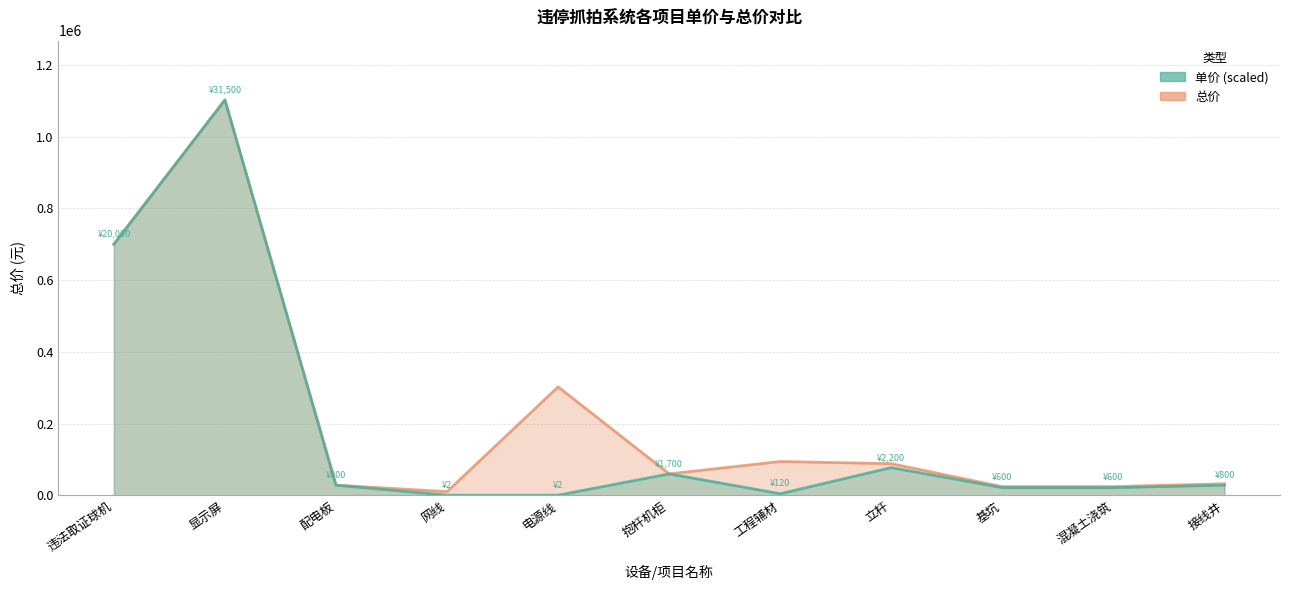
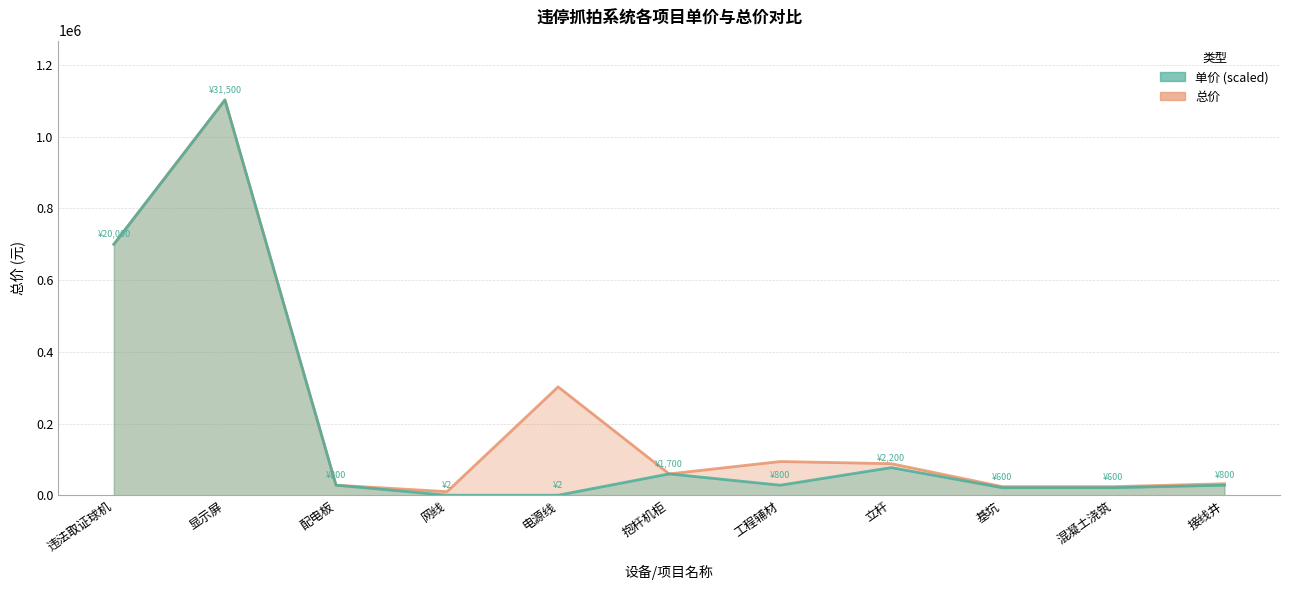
  {
    "总价": {
      "电源线": "300000",
      "工程辅材": "90000"
    },
    "单价 (scaled)": {
-     "工程辅材": "¥120"
+     "工程辅材": "¥800"
    }
  }
